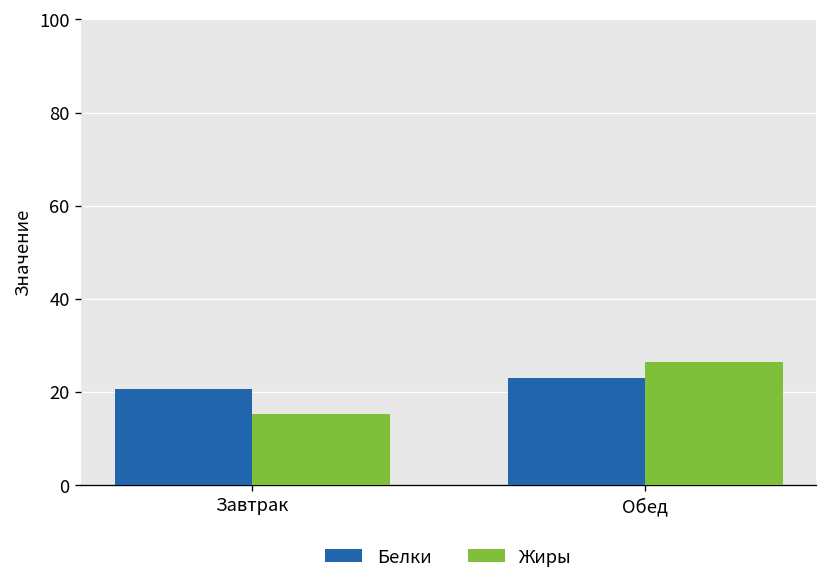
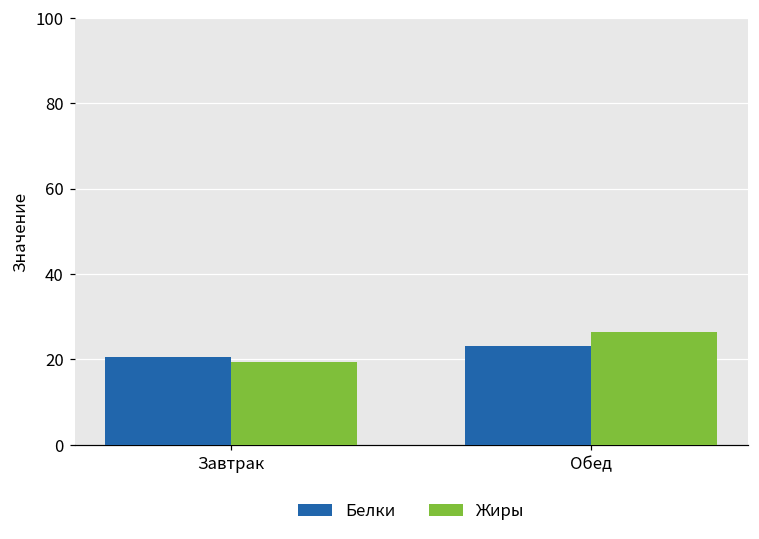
  {
    "Белки": {
      "Завтрак": 21,
      "Обед": 23
    },
    "Жиры": {
-     "Завтрак": 15,
+     "Завтрак": 19,
      "Обед": 26
    }
  }
